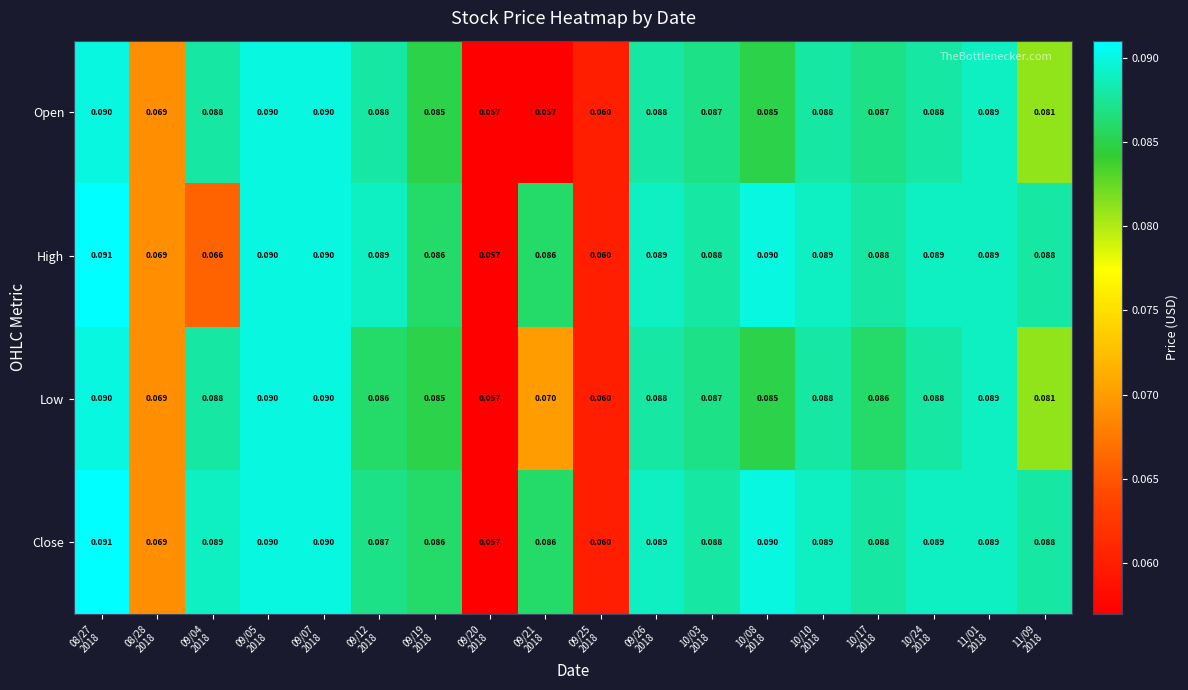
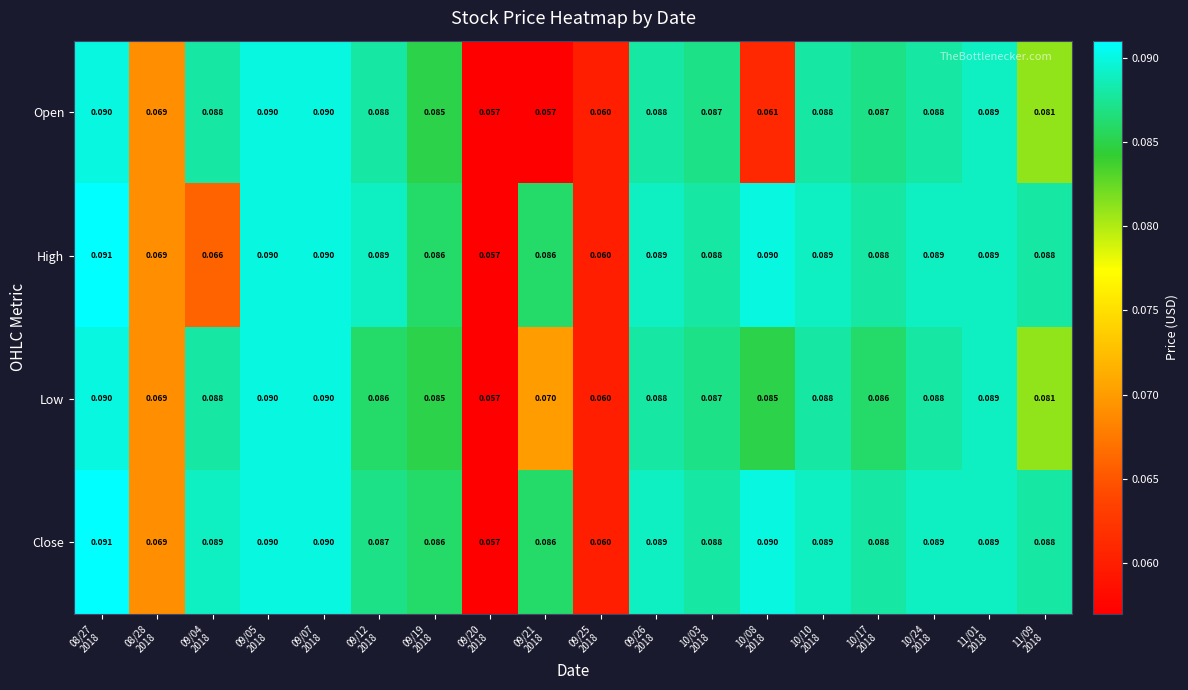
  {
    "Open": {
      "08/27 2018": 0.090,
      "08/28 2018": 0.069,
      "09/04 2018": 0.088,
      "09/05 2018": 0.090,
      "09/07 2018": 0.090,
      "09/12 2018": 0.088,
      "09/19 2018": 0.085,
      "09/20 2018": 0.057,
      "09/21 2018": 0.057,
      "09/25 2018": 0.060,
      "09/26 2018": 0.088,
      "10/03 2018": 0.087,
-     "10/08 2018": 0.085,
+     "10/08 2018": 0.061,
      "10/10 2018": 0.088,
      "10/17 2018": 0.087,
      "10/24 2018": 0.088,
      "11/09 2018": 0.081
    },
    "High": {
      "08/27 2018": 0.091,
      "08/28 2018": 0.069,
      "09/04 2018": 0.066,
      "09/05 2018": 0.090,
      "09/07 2018": 0.090,
      "09/12 2018": 0.089,
      "09/19 2018": 0.086,
      "09/20 2018": 0.057,
      "09/21 2018": 0.086,
      "09/25 2018": 0.060,
      "09/26 2018": 0.089,
      "10/03 2018": 0.088,
      "10/08 2018": 0.090,
      "10/10 2018": 0.089,
      "10/17 2018": 0.088,
      "10/24 2018": 0.089,
      "11/01 2018": 0.089,
      "11/09 2018": 0.088
    },
    "Low": {
      "08/27 2018": 0.090,
      "08/28 2018": 0.069,
      "09/04 2018": 0.088,
      "09/05 2018": 0.090,
      "09/07 2018": 0.090,
      "09/12 2018": 0.086,
      "09/19 2018": 0.085,
      "09/20 2018": 0.057,
      "09/21 2018": 0.070,
      "09/25 2018": 0.060,
      "09/26 2018": 0.088,
      "10/03 2018": 0.087,
      "10/08 2018": 0.085,
      "10/10 2018": 0.088,
      "10/17 2018": 0.086,
      "10/24 2018": 0.088,
      "11/01 2018": 0.089,
      "11/09 2018": 0.081
    },
    "Close": {
      "08/27 2018": 0.091,
      "08/28 2018": 0.069,
      "09/04 2018": 0.089,
      "09/05 2018": 0.090,
      "09/07 2018": 0.090,
      "09/12 2018": 0.087,
      "09/19 2018": 0.086,
      "09/20 2018": 0.057,
      "09/21 2018": 0.086,
      "09/25 2018": 0.060,
      "09/26 2018": 0.089,
      "10/03 2018": 0.088,
      "10/08 2018": 0.090,
      "10/10 2018": 0.089,
      "10/17 2018": 0.088,
      "10/24 2018": 0.089,
      "11/01 2018": 0.089,
      "11/09 2018": 0.088
    }
  }
